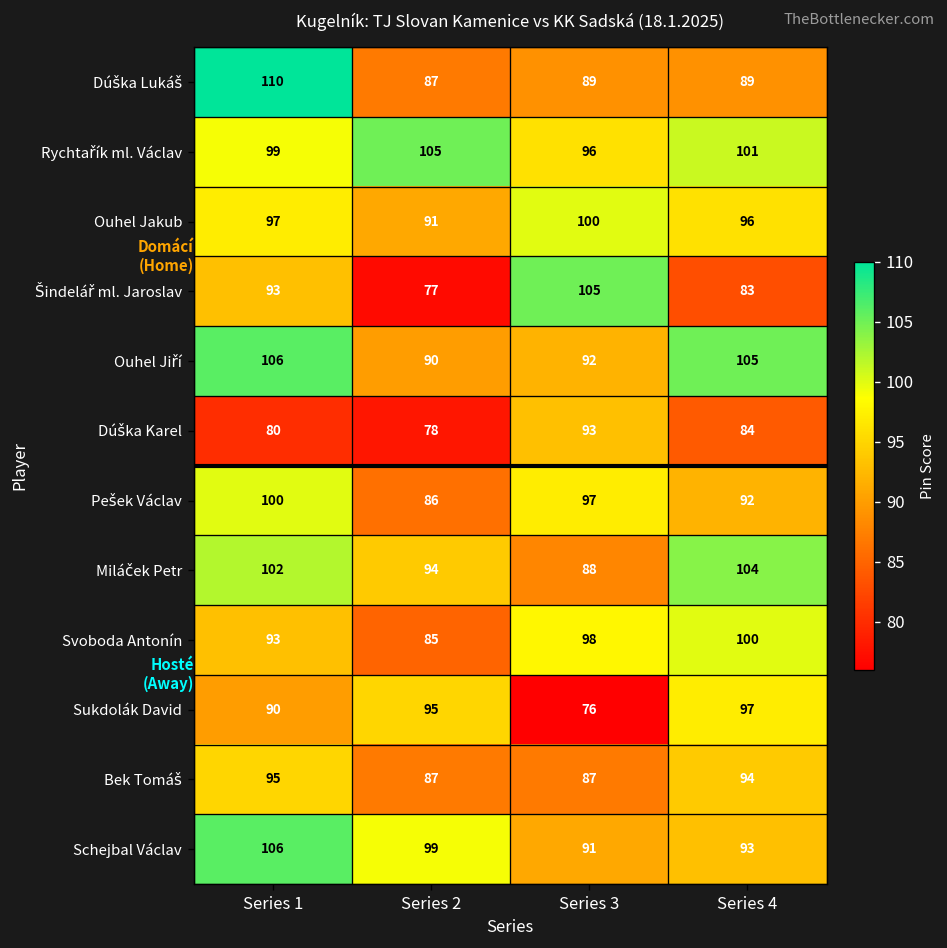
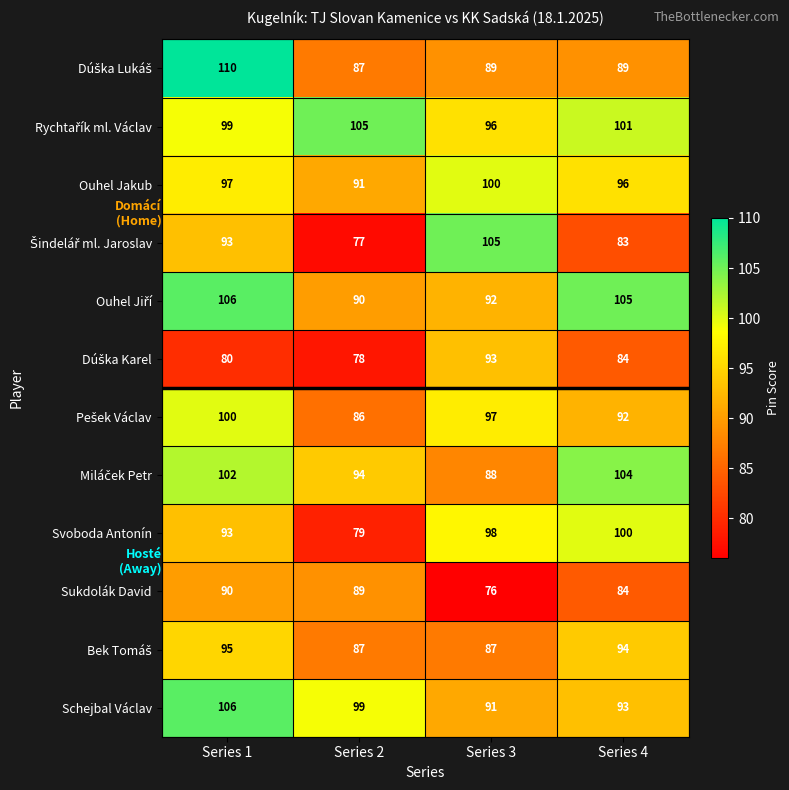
  {
    "Dúška Lukáš": {
      "Series 1": 110,
      "Series 2": 87,
      "Series 3": 89,
      "Series 4": 89
    },
    "Rychtařík ml. Václav": {
      "Series 1": 99,
      "Series 2": 105,
      "Series 3": 96,
      "Series 4": 101
    },
    "Ouhel Jakub": {
      "Series 1": 97,
      "Series 2": 91,
      "Series 3": 100,
      "Series 4": 96
    },
    "Šindelář ml. Jaroslav": {
      "Series 1": 93,
      "Series 2": 77,
      "Series 3": 105,
      "Series 4": 83
    },
    "Ouhel Jiří": {
      "Series 1": 106,
      "Series 2": 90,
      "Series 3": 92,
      "Series 4": 105
    },
    "Dúška Karel": {
      "Series 1": 80,
      "Series 2": 78,
      "Series 3": 93,
      "Series 4": 84
    },
    "Pešek Václav": {
      "Series 1": 100,
      "Series 2": 86,
      "Series 3": 97,
      "Series 4": 92
    },
    "Miláček Petr": {
      "Series 1": 102,
      "Series 2": 94,
      "Series 3": 88,
      "Series 4": 104
    },
    "Svoboda Antonín": {
      "Series 1": 93,
-     "Series 2": 85,
+     "Series 2": 79,
      "Series 3": 98,
      "Series 4": 100
    },
    "Sukdolák David": {
      "Series 1": 90,
-     "Series 2": 95,
+     "Series 2": 89,
      "Series 3": 76,
-     "Series 4": 97
+     "Series 4": 84
    },
    "Bek Tomáš": {
      "Series 1": 95,
      "Series 2": 87,
      "Series 3": 87,
      "Series 4": 94
    },
    "Schejbal Václav": {
      "Series 1": 106,
      "Series 2": 99,
      "Series 3": 91,
      "Series 4": 93
    }
  }
